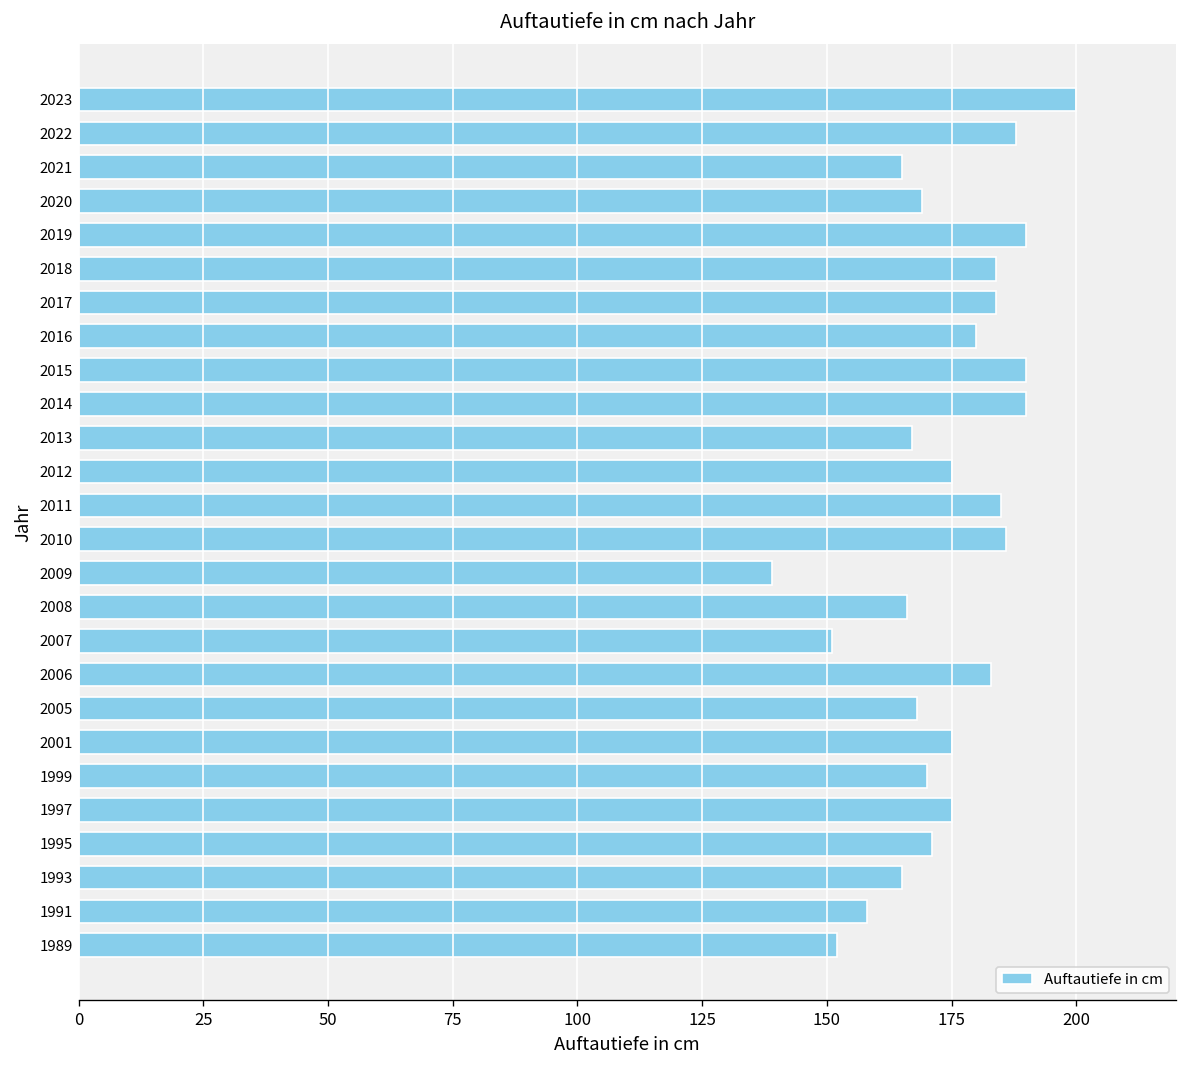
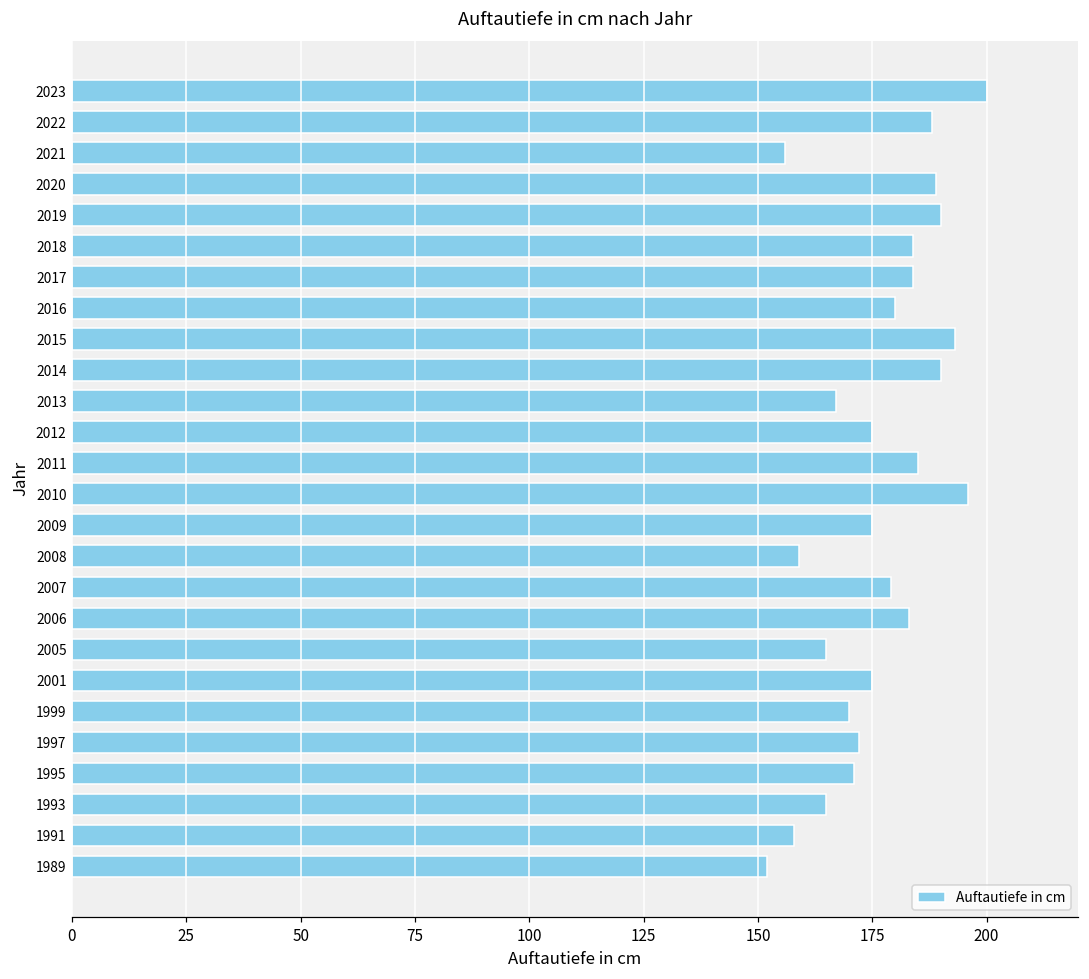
  {
    "2023": 200,
    "2022": 188,
-   "2021": 165,
-   "2020": 169,
+   "2021": 156,
+   "2020": 189,
    "2019": 190,
    "2018": 184,
    "2017": 184,
    "2016": 180,
-   "2015": 190,
+   "2015": 193,
    "2014": 190,
    "2013": 167,
    "2012": 175,
    "2011": 185,
-   "2010": 186,
-   "2009": 139,
-   "2008": 166,
-   "2007": 151,
+   "2010": 196,
+   "2009": 175,
+   "2008": 159,
+   "2007": 179,
    "2006": 183,
-   "2005": 168,
+   "2005": 165,
    "2001": 175,
    "1999": 170,
-   "1997": 175,
+   "1997": 172,
    "1995": 171,
    "1993": 165,
    "1991": 158,
    "1989": 152
  }
